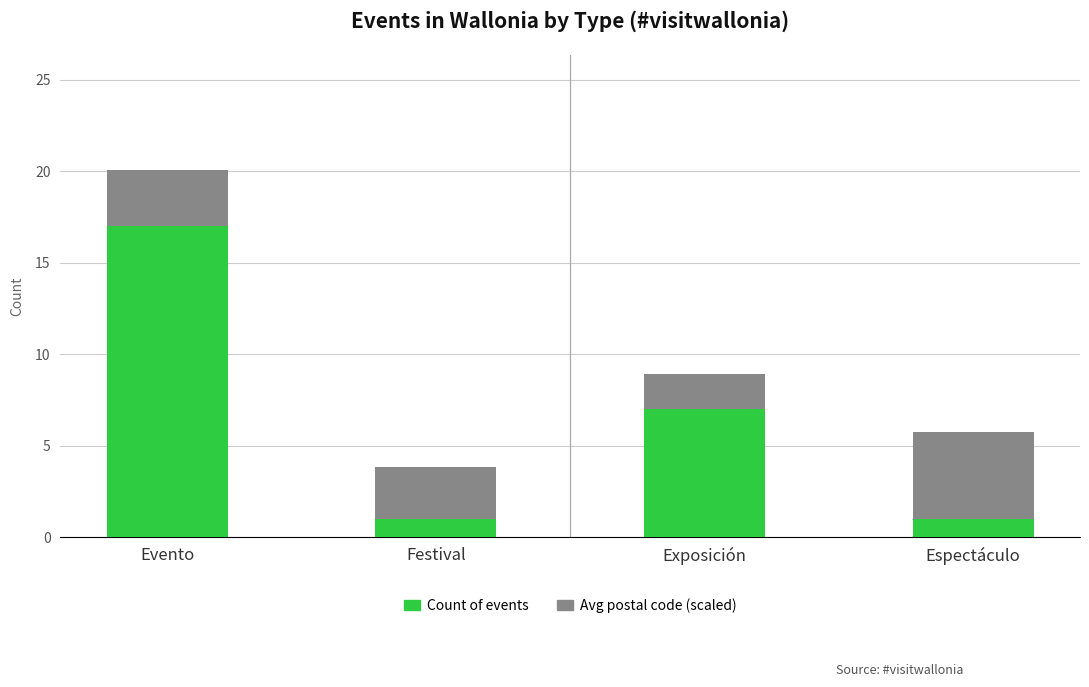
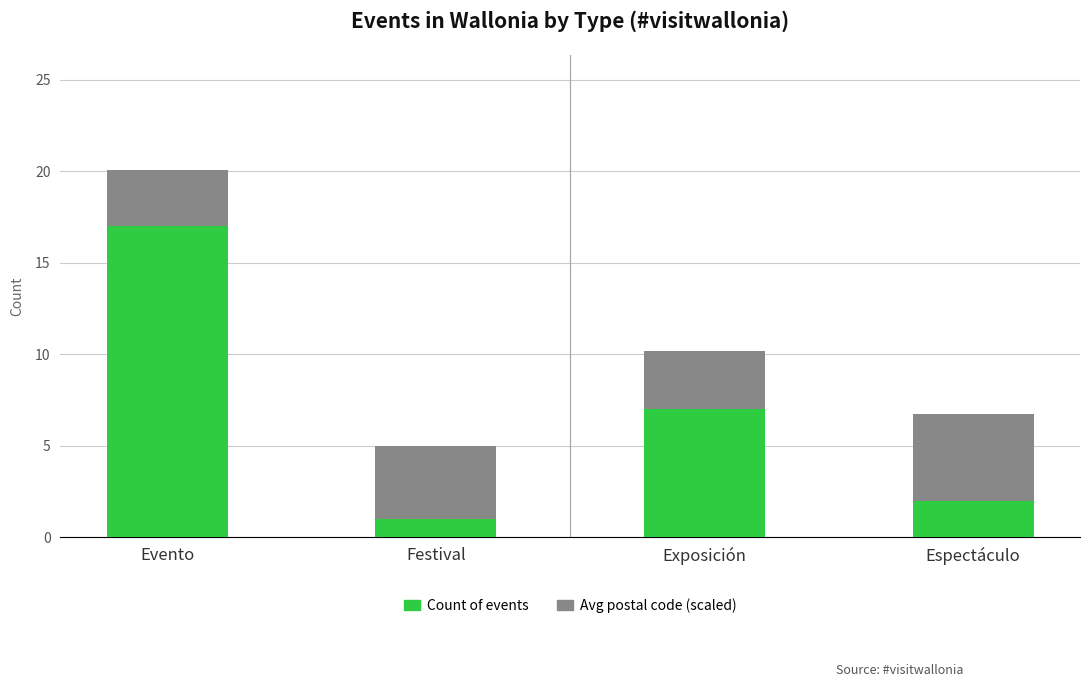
  {
    "Count of events": {
      "Evento": 17,
      "Festival": 1,
      "Exposición": 7,
-     "Espectáculo": 1
+     "Espectáculo": 2
    },
    "Avg postal code (scaled)": {
      "Evento": 3.1,
-     "Festival": 2.9,
-     "Exposición": 1.9,
+     "Festival": 4.0,
+     "Exposición": 3.2,
      "Espectáculo": 4.8
    }
  }
